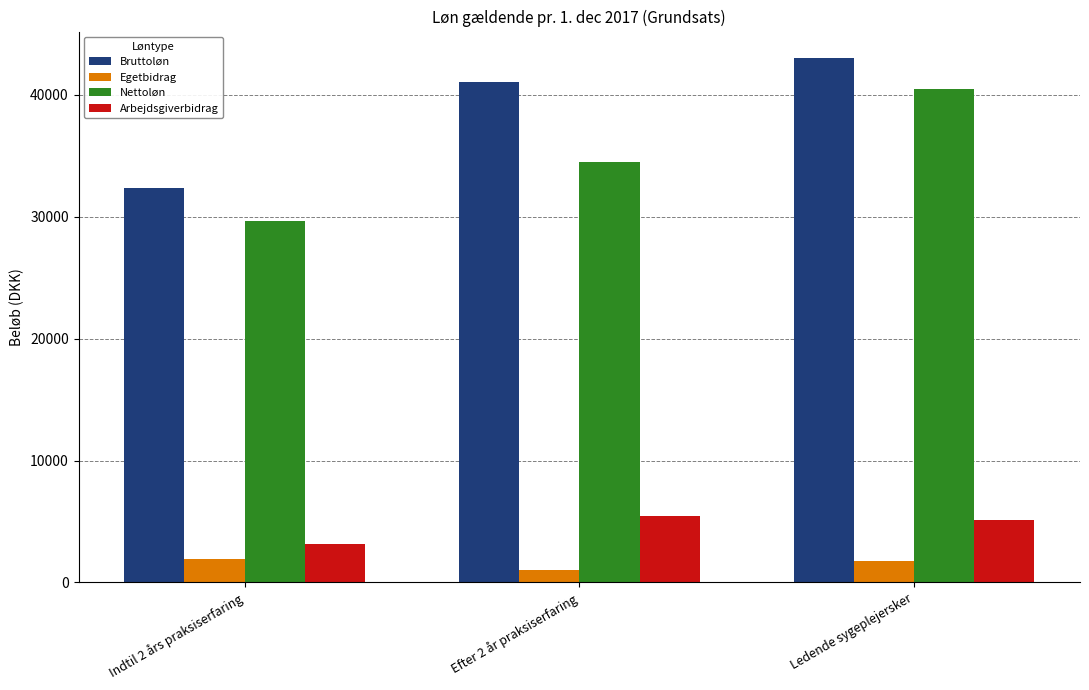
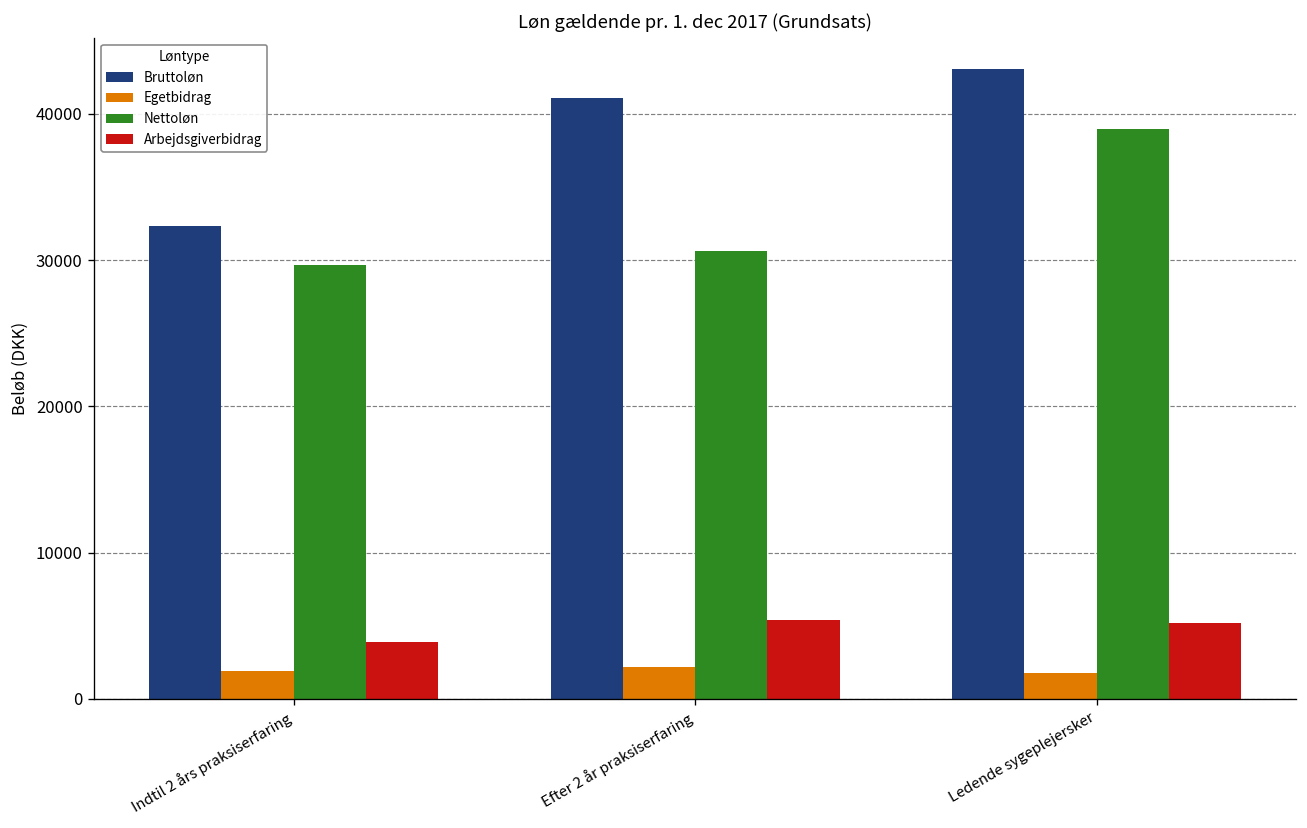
  {
    "Bruttoløn": {
      "Indtil 2 års praksiserfaring": 32300,
      "Efter 2 år praksiserfaring": 41000,
      "Ledende sygeplejersker": 43000
    },
    "Egetbidrag": {
      "Indtil 2 års praksiserfaring": 1900,
-     "Efter 2 år praksiserfaring": 1000,
+     "Efter 2 år praksiserfaring": 2200,
      "Ledende sygeplejersker": 1800
    },
    "Nettoløn": {
      "Indtil 2 års praksiserfaring": 29600,
-     "Efter 2 år praksiserfaring": 34500,
-     "Ledende sygeplejersker": 40400
+     "Efter 2 år praksiserfaring": 30600,
+     "Ledende sygeplejersker": 38900
    },
    "Arbejdsgiverbidrag": {
-     "Indtil 2 års praksiserfaring": 3200,
+     "Indtil 2 års praksiserfaring": 3900,
      "Efter 2 år praksiserfaring": 5400,
      "Ledende sygeplejersker": 5200
    }
  }
